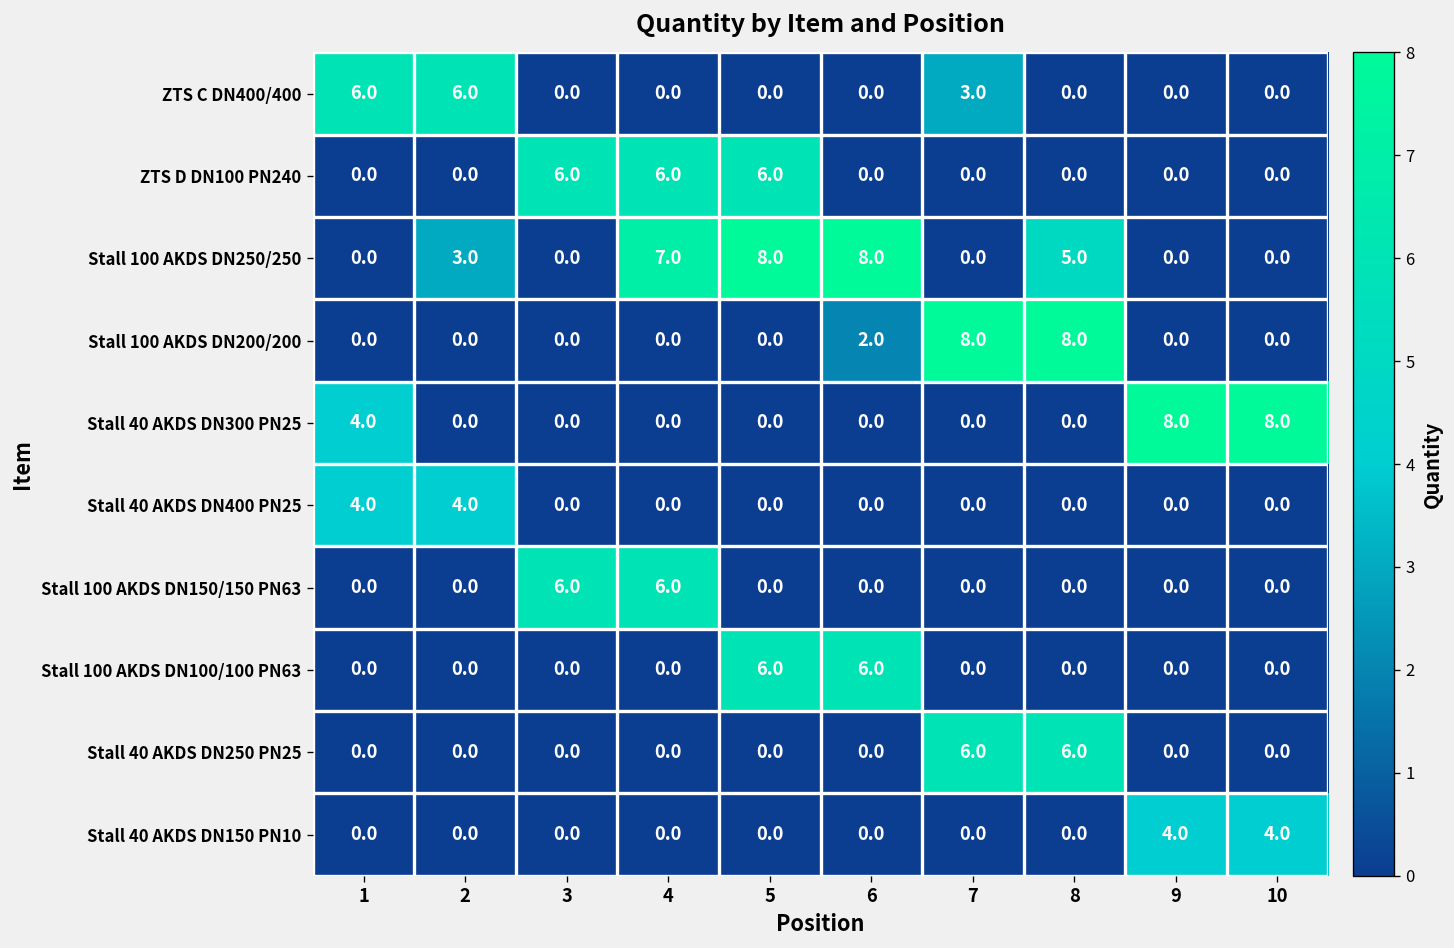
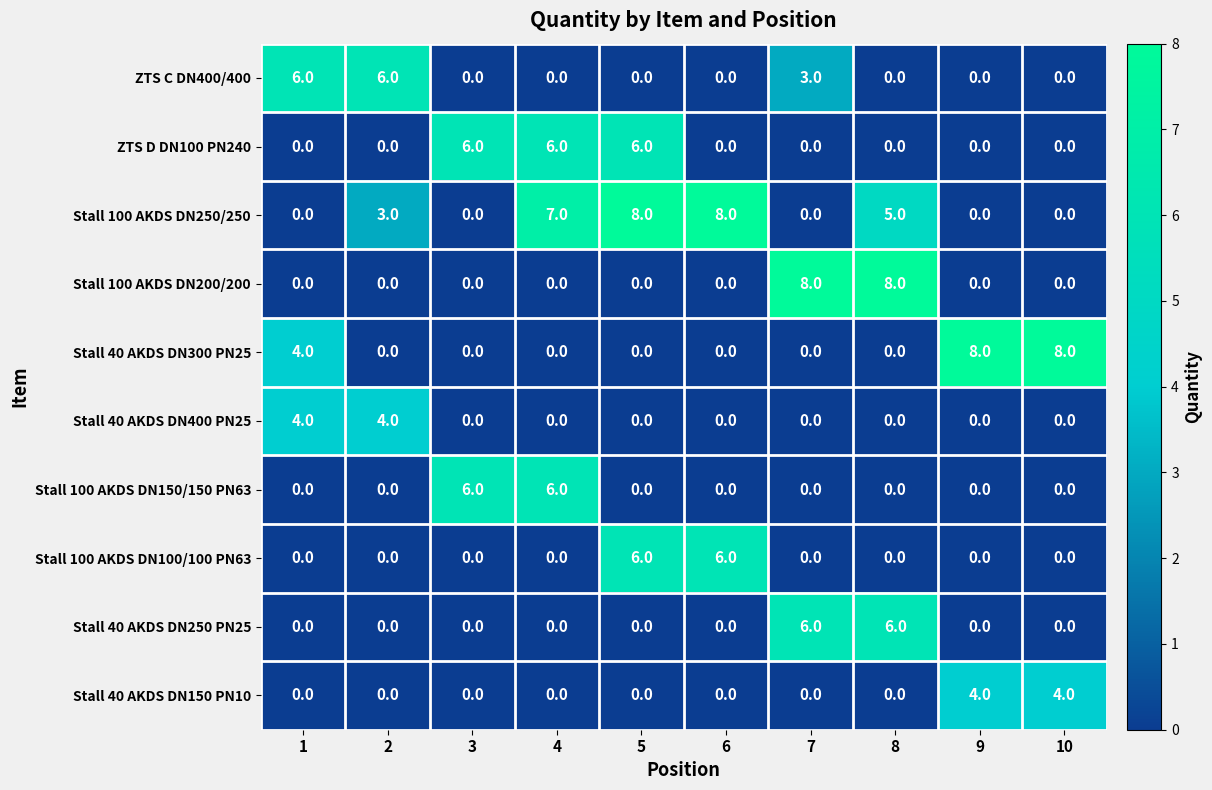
  {
    "ZTS C DN400/400": {
      "1": 6.0,
      "2": 6.0,
      "3": 0.0,
      "4": 0.0,
      "5": 0.0,
      "6": 0.0,
      "7": 3.0,
      "8": 0.0,
      "9": 0.0,
      "10": 0.0
    },
    "ZTS D DN100 PN240": {
      "1": 0.0,
      "2": 0.0,
      "3": 6.0,
      "4": 6.0,
      "5": 6.0,
      "6": 0.0,
      "7": 0.0,
      "8": 0.0,
      "9": 0.0,
      "10": 0.0
    },
    "Stall 100 AKDS DN250/250": {
      "1": 0.0,
      "2": 3.0,
      "3": 0.0,
      "4": 7.0,
      "5": 8.0,
      "6": 8.0,
      "7": 0.0,
      "8": 5.0,
      "9": 0.0,
      "10": 0.0
    },
    "Stall 100 AKDS DN200/200": {
      "1": 0.0,
      "2": 0.0,
      "3": 0.0,
      "4": 0.0,
      "5": 0.0,
-     "6": 2.0,
+     "6": 0.0,
      "7": 8.0,
      "8": 8.0,
      "9": 0.0,
      "10": 0.0
    },
    "Stall 40 AKDS DN300 PN25": {
      "1": 4.0,
      "2": 0.0,
      "3": 0.0,
      "4": 0.0,
      "5": 0.0,
      "6": 0.0,
      "7": 0.0,
      "8": 0.0,
      "9": 8.0,
      "10": 8.0
    },
    "Stall 40 AKDS DN400 PN25": {
      "1": 4.0,
      "2": 4.0,
      "3": 0.0,
      "4": 0.0,
      "5": 0.0,
      "6": 0.0,
      "7": 0.0,
      "8": 0.0,
      "9": 0.0,
      "10": 0.0
    },
    "Stall 100 AKDS DN150/150 PN63": {
      "1": 0.0,
      "2": 0.0,
      "3": 6.0,
      "4": 6.0,
      "5": 0.0,
      "6": 0.0,
      "7": 0.0,
      "8": 0.0,
      "9": 0.0,
      "10": 0.0
    },
    "Stall 100 AKDS DN100/100 PN63": {
      "1": 0.0,
      "2": 0.0,
      "3": 0.0,
      "4": 0.0,
      "5": 6.0,
      "6": 6.0,
      "7": 0.0,
      "8": 0.0,
      "9": 0.0,
      "10": 0.0
    },
    "Stall 40 AKDS DN250 PN25": {
      "1": 0.0,
      "2": 0.0,
      "3": 0.0,
      "4": 0.0,
      "5": 0.0,
      "6": 0.0,
      "7": 6.0,
      "8": 6.0,
      "9": 0.0,
      "10": 0.0
    },
    "Stall 40 AKDS DN150 PN10": {
      "1": 0.0,
      "2": 0.0,
      "3": 0.0,
      "4": 0.0,
      "5": 0.0,
      "6": 0.0,
      "7": 0.0,
      "8": 0.0,
      "9": 4.0,
      "10": 4.0
    }
  }
